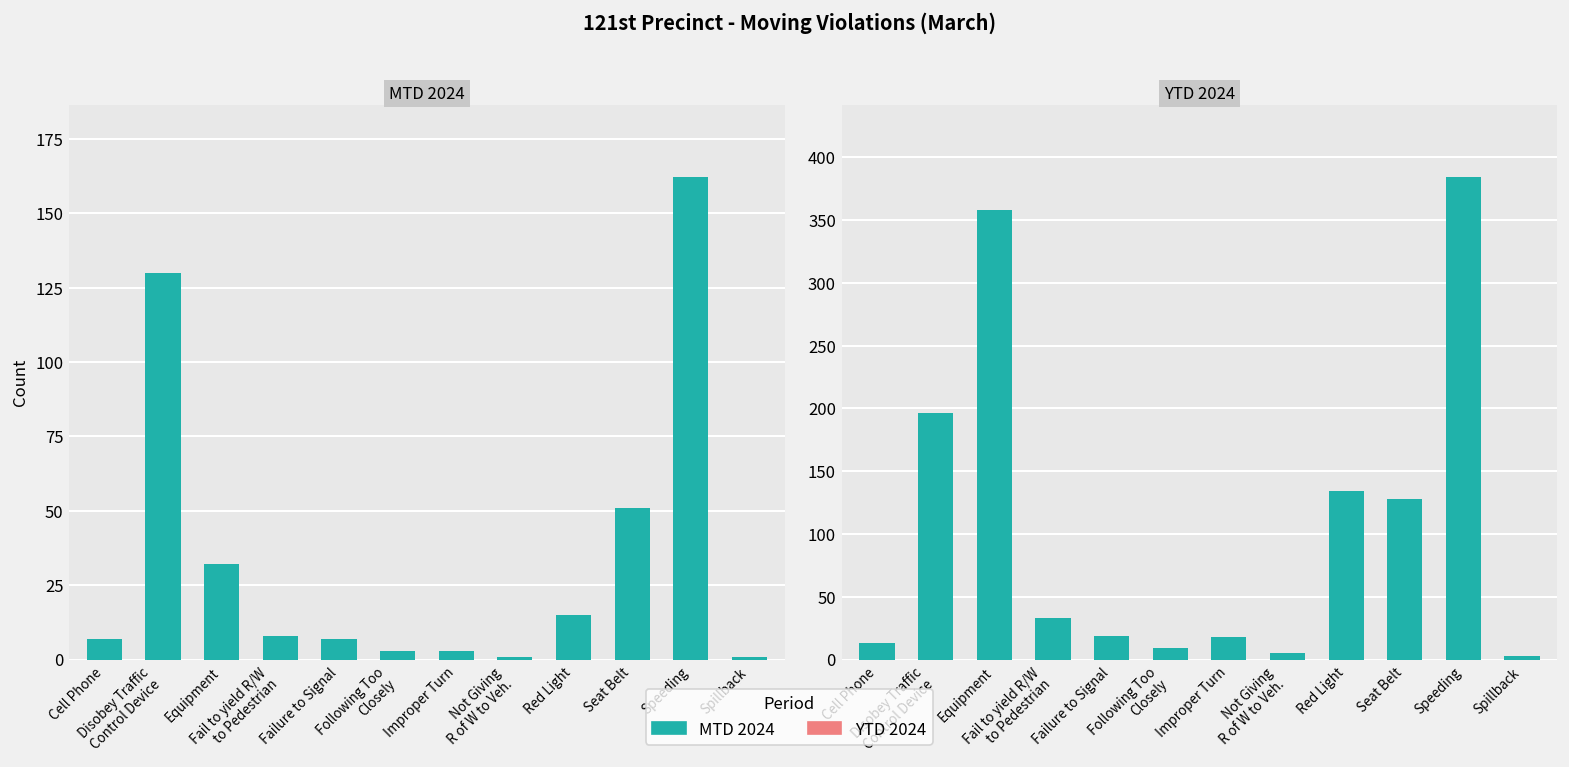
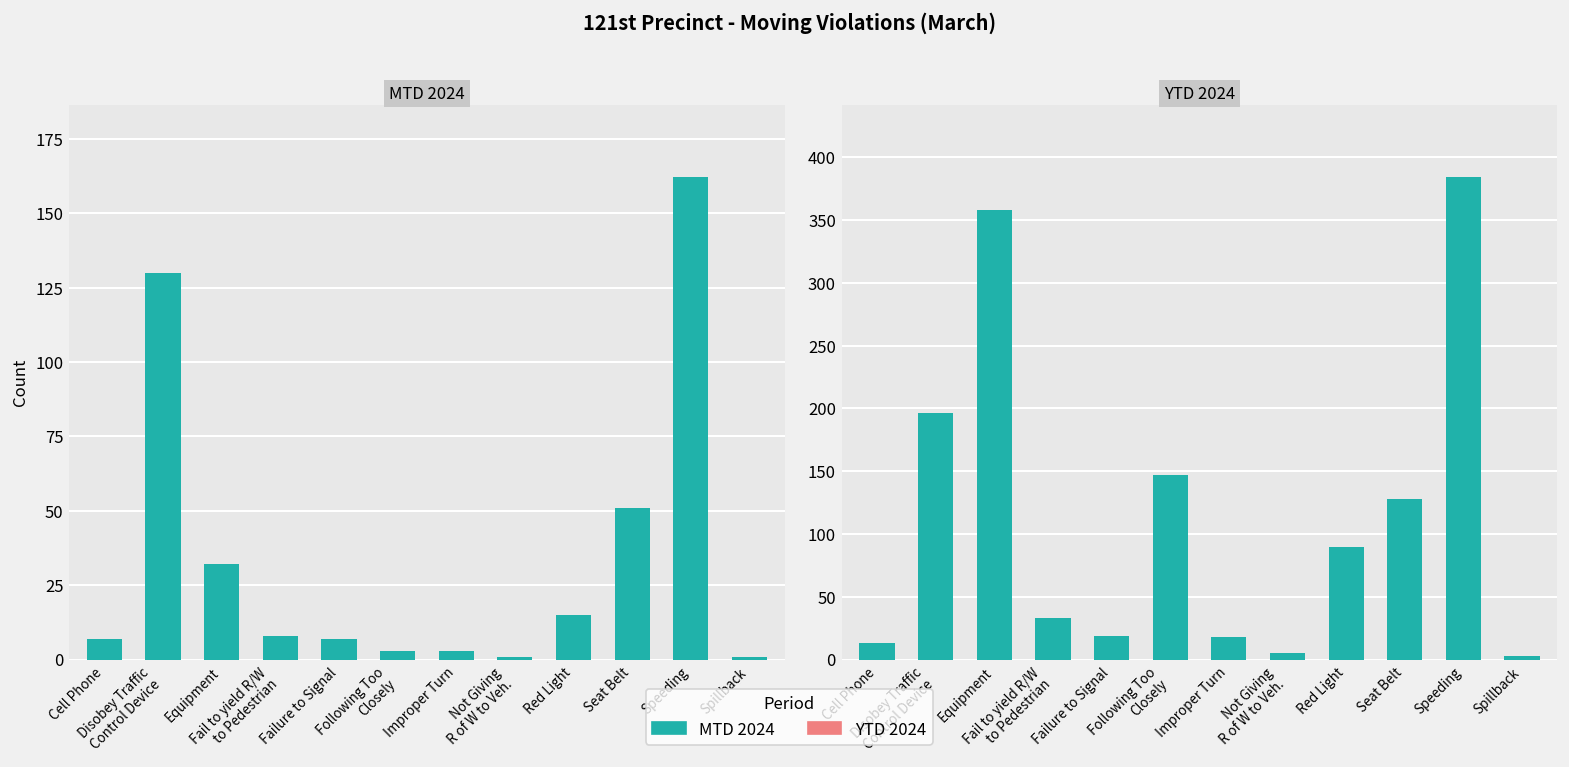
  {
    "MTD 2024": {
      "Cell Phone": 7,
      "Disobey Traffic Control Device": 130,
      "Equipment": 32,
      "Fail to yield R/W to Pedestrian": 8,
      "Failure to Signal": 7,
      "Following Too Closely": 3,
      "Improper Turn": 3,
      "Red Light": 15,
      "Seat Belt": 51,
      "Speeding": 162
    },
    "YTD 2024": {
      "Cell Phone": 13,
      "Disobey Traffic Control Device": 196,
      "Equipment": 358,
      "Fail to yield R/W to Pedestrian": 33,
      "Failure to Signal": 19,
-     "Following Too Closely": 9,
+     "Following Too Closely": 147,
      "Improper Turn": 18,
      "Not Giving R of W to Veh.": 5,
-     "Red Light": 134,
+     "Red Light": 90,
      "Seat Belt": 128,
      "Speeding": 384,
      "Spillback": 3
    }
  }
